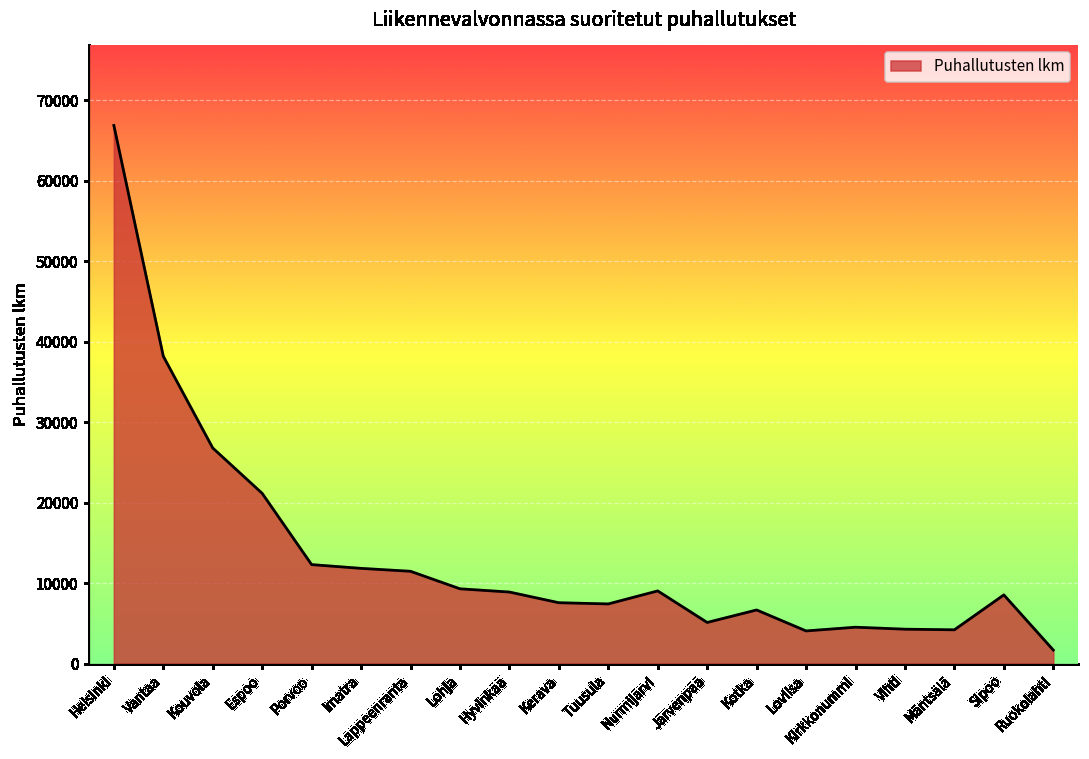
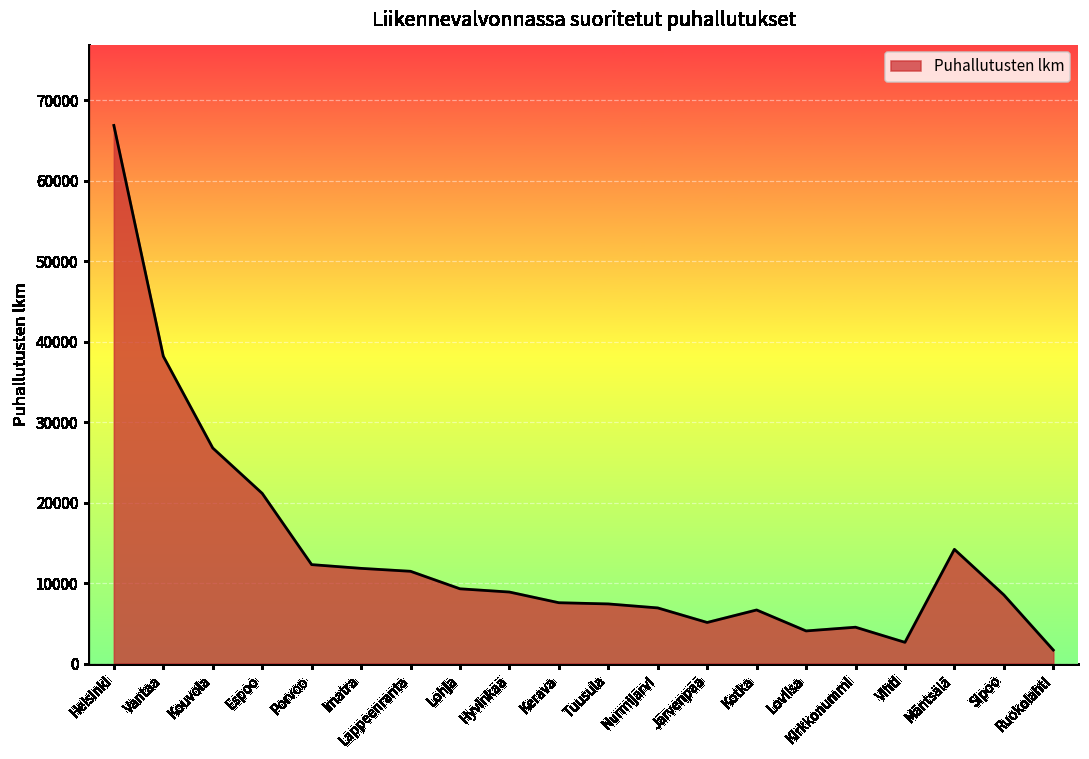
  {
    "Helsinki": 67000,
    "Vantaa": 38000,
    "Kouvola": 27000,
    "Espoo": 21000,
    "Porvoo": 12000,
    "Imatra": 12000,
    "Lappeenranta": 11000,
    "Lohja": 9000,
    "Hyvinkää": 9000,
    "Kerava": 8000,
    "Tuusula": 7000,
-   "Nurmijärvi": 9000,
+   "Nurmijärvi": 7000,
    "Järvenpää": 5000,
    "Kotka": 7000,
    "Loviisa": 4000,
    "Kirkkonummi": 5000,
-   "Vihti": 4000,
-   "Mäntsälä": 4000,
+   "Vihti": 3000,
+   "Mäntsälä": 14000,
    "Sipoo": 9000,
    "Ruokolahti": 2000
  }
